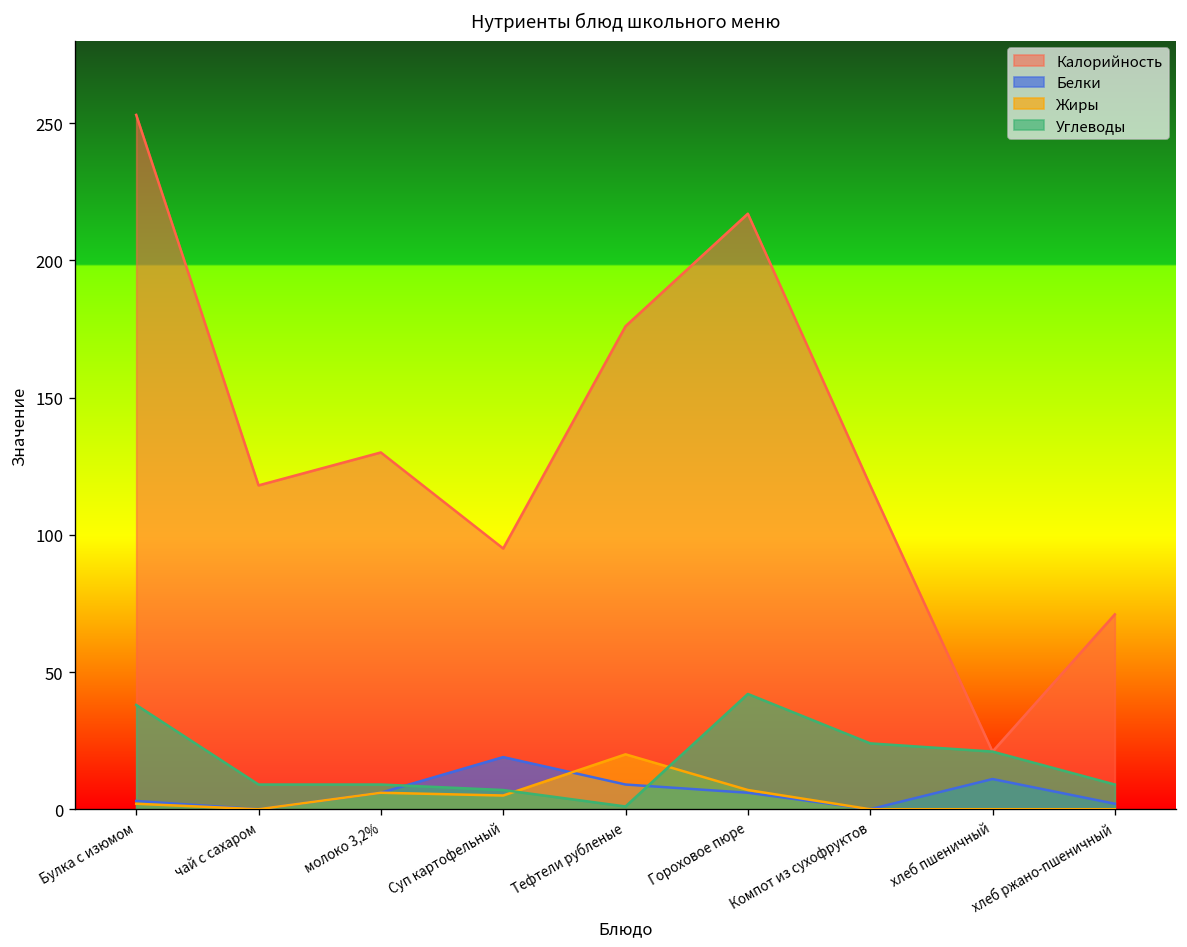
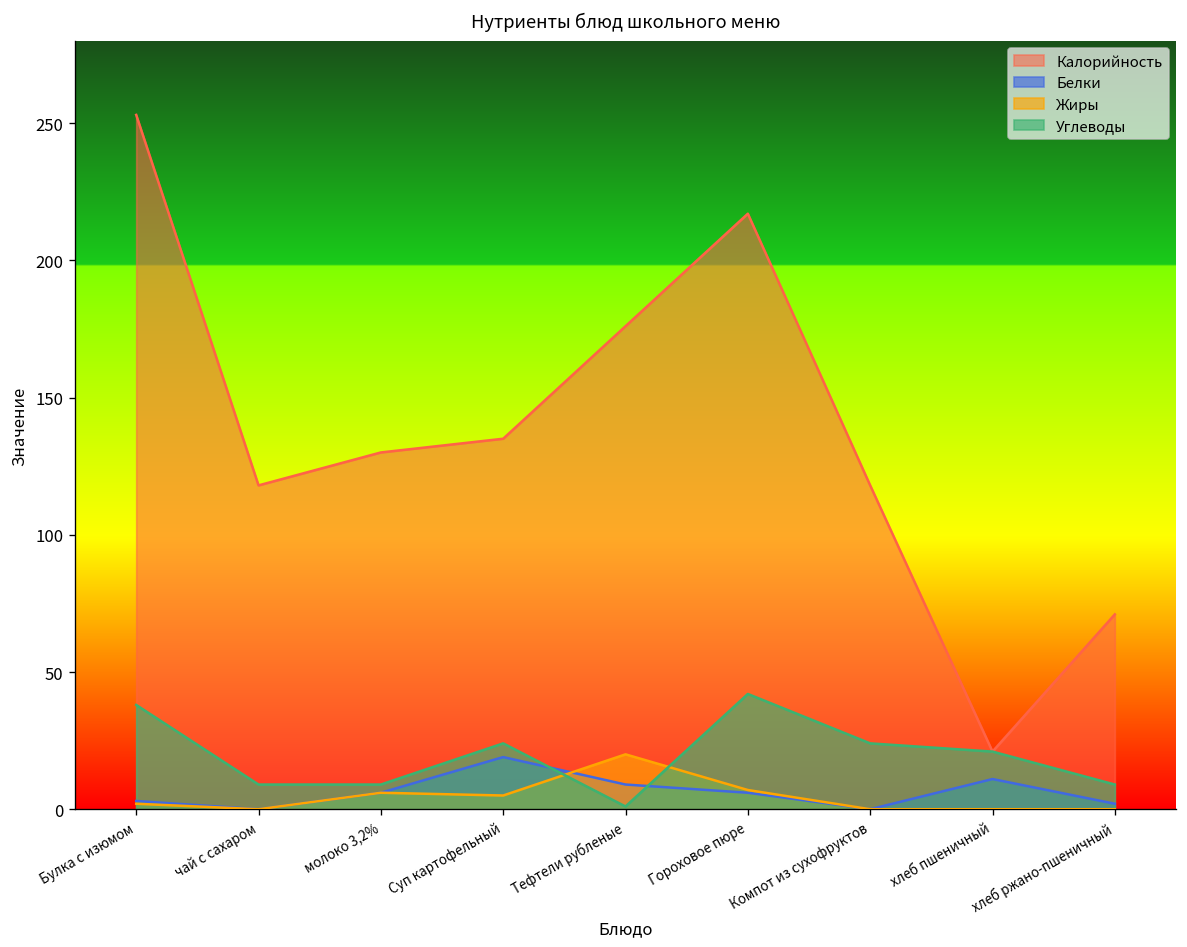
  {
    "Калорийность": {
      "Булка с изюмом": 253,
      "чай с сахаром": 118,
      "молоко 3,2%": 130,
-     "Суп картофельный": 95,
+     "Суп картофельный": 135,
      "Тефтели рубленые": 176,
      "Гороховое пюре": 217,
      "Компот из сухофруктов": 118,
      "хлеб ржано-пшеничный": 71
    },
    "Белки": {
      "Суп картофельный": 19,
      "Тефтели рубленые": 9,
      "хлеб пшеничный": 11,
      "хлеб ржано-пшеничный": 2
    },
    "Жиры": {
      "Суп картофельный": 5,
      "Тефтели рубленые": 20,
      "хлеб пшеничный": 0,
      "хлеб ржано-пшеничный": 0
    },
    "Углеводы": {
      "Булка с изюмом": 38,
      "чай с сахаром": 9,
      "молоко 3,2%": 9,
-     "Суп картофельный": 7,
+     "Суп картофельный": 24,
      "Тефтели рубленые": 1,
      "Гороховое пюре": 42,
      "Компот из сухофруктов": 24,
      "хлеб ржано-пшеничный": 9
    }
  }
